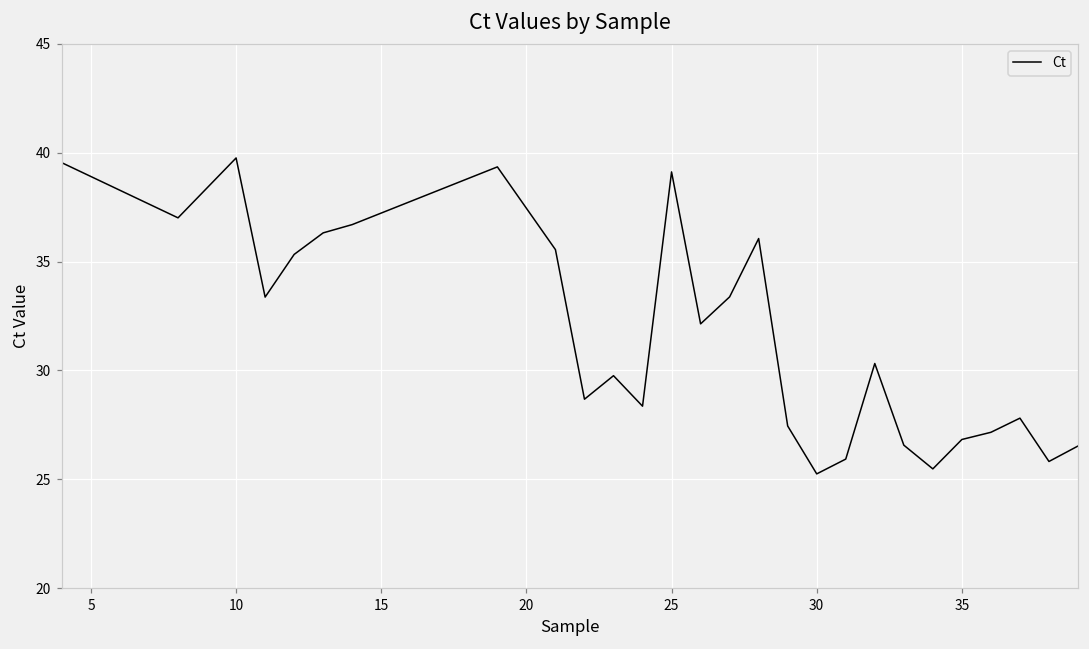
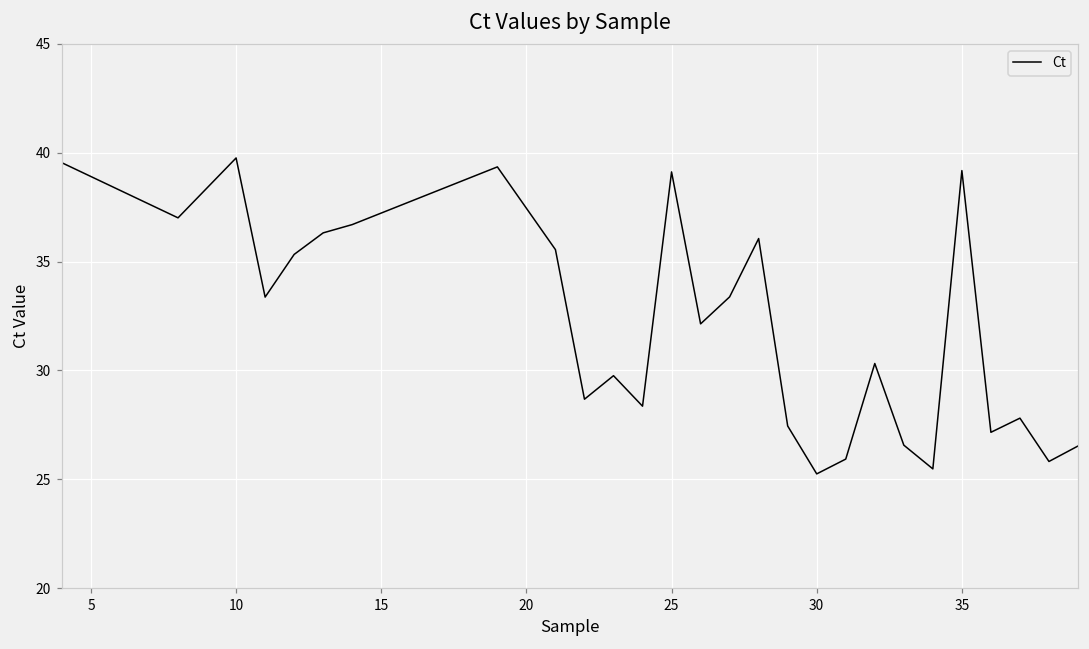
  {
    "10": 39.8,
    "25": 39.1,
    "30": 25.3,
-   "35": 26.8
+   "35": 39.2
  }
